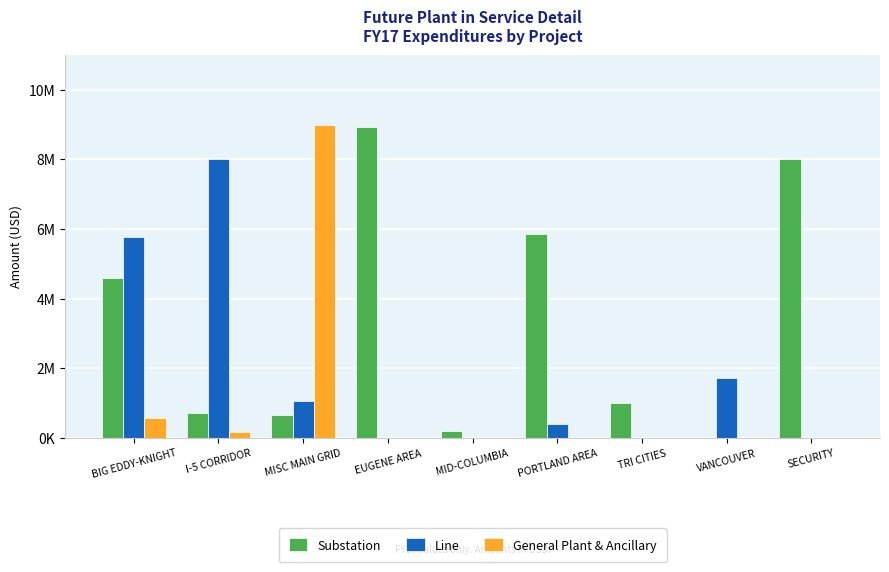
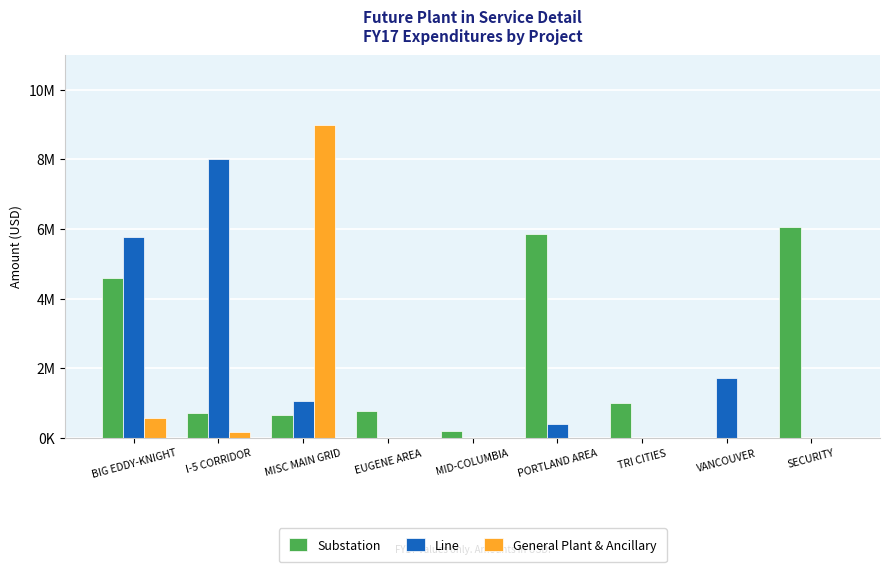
  {
    "Substation": {
      "BIG EDDY-KNIGHT": 4600000,
      "I-5 CORRIDOR": 700000,
      "MISC MAIN GRID": 700000,
-     "EUGENE AREA": 8900000,
+     "EUGENE AREA": 800000,
      "MID-COLUMBIA": 200000,
      "PORTLAND AREA": 5800000,
      "TRI CITIES": 1000000,
      "VANCOUVER": 0,
-     "SECURITY": 8000000
+     "SECURITY": 6100000
    },
    "Line": {
      "BIG EDDY-KNIGHT": 5800000,
      "I-5 CORRIDOR": 8000000,
      "MISC MAIN GRID": 1100000,
      "EUGENE AREA": 0,
      "MID-COLUMBIA": 0,
      "PORTLAND AREA": 400000,
      "TRI CITIES": 0,
      "VANCOUVER": 1700000,
      "SECURITY": 0
    },
    "General Plant & Ancillary": {
      "BIG EDDY-KNIGHT": 600000,
      "I-5 CORRIDOR": 200000,
      "MISC MAIN GRID": 9000000,
      "EUGENE AREA": 0,
      "MID-COLUMBIA": 0,
      "PORTLAND AREA": 0,
      "TRI CITIES": 0,
      "VANCOUVER": 0,
      "SECURITY": 0
    }
  }
